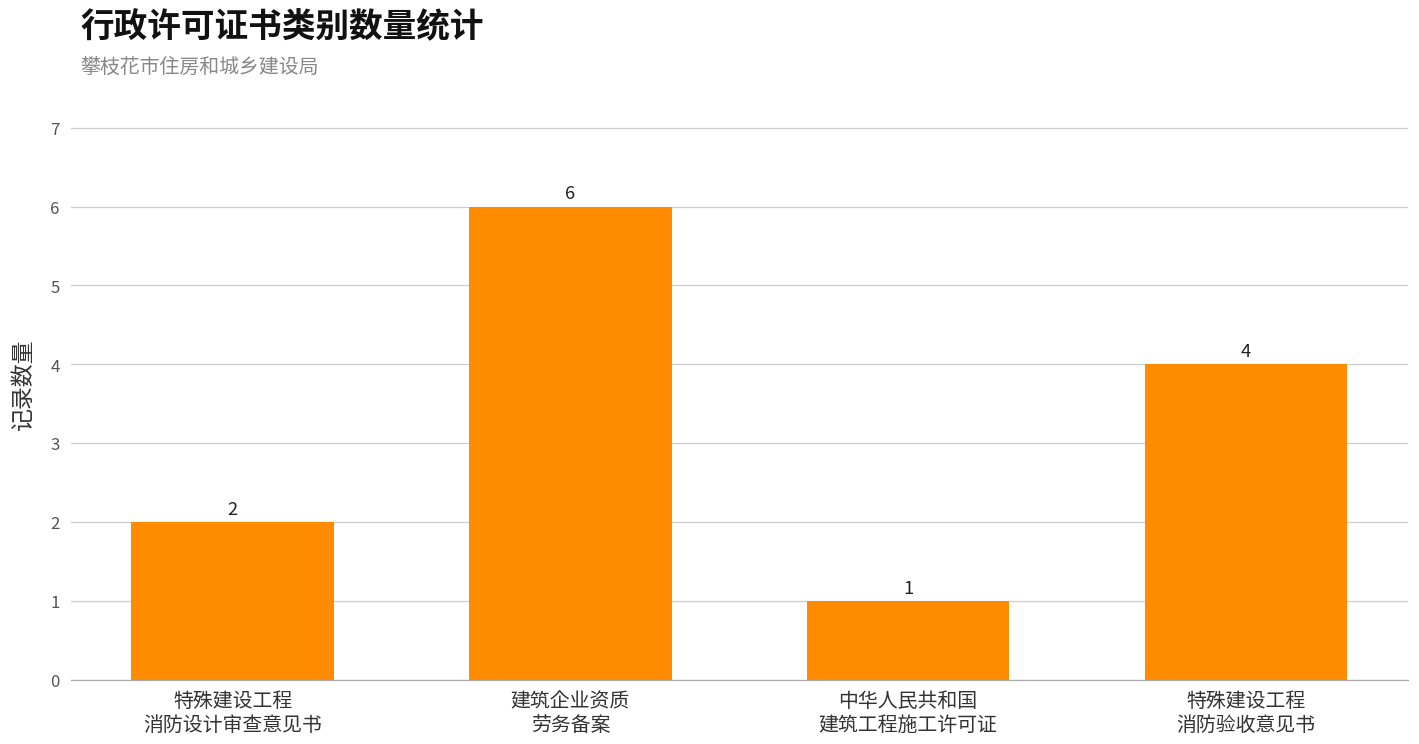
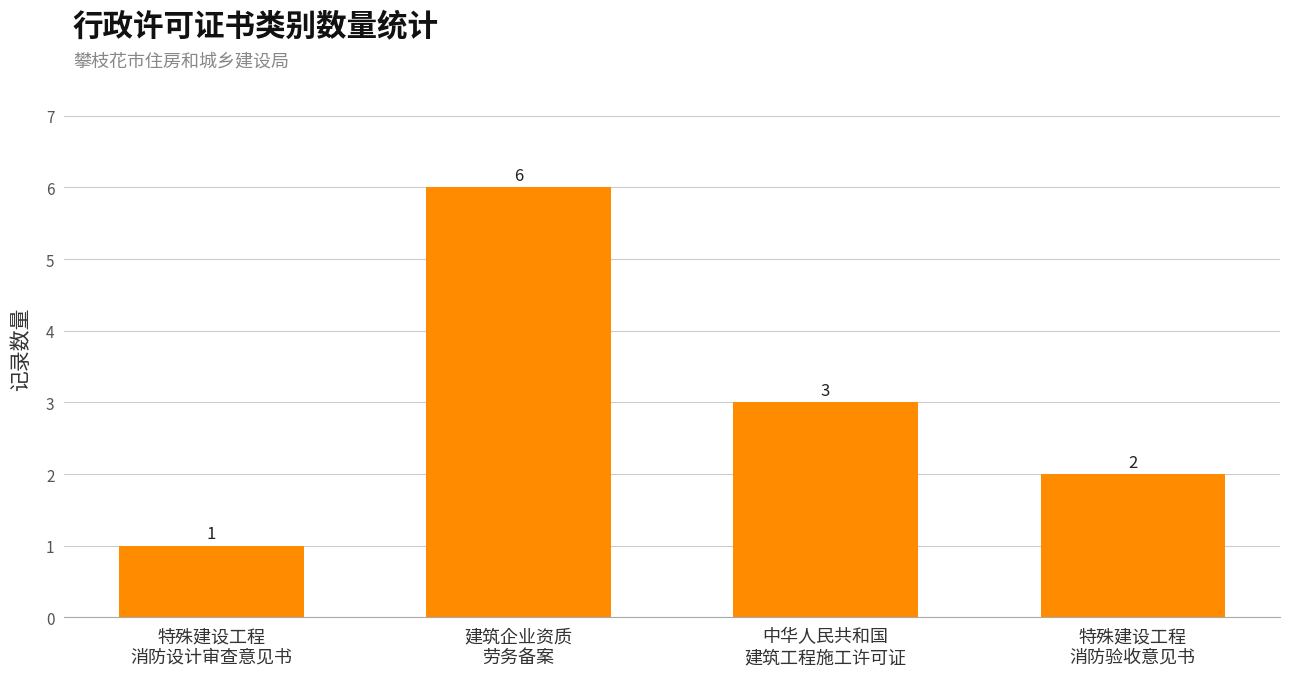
  {
-   "特殊建设工程 消防设计审查意见书": 2,
+   "特殊建设工程 消防设计审查意见书": 1,
    "建筑企业资质 劳务备案": 6,
-   "中华人民共和国 建筑工程施工许可证": 1,
-   "特殊建设工程 消防验收意见书": 4
+   "中华人民共和国 建筑工程施工许可证": 3,
+   "特殊建设工程 消防验收意见书": 2
  }
